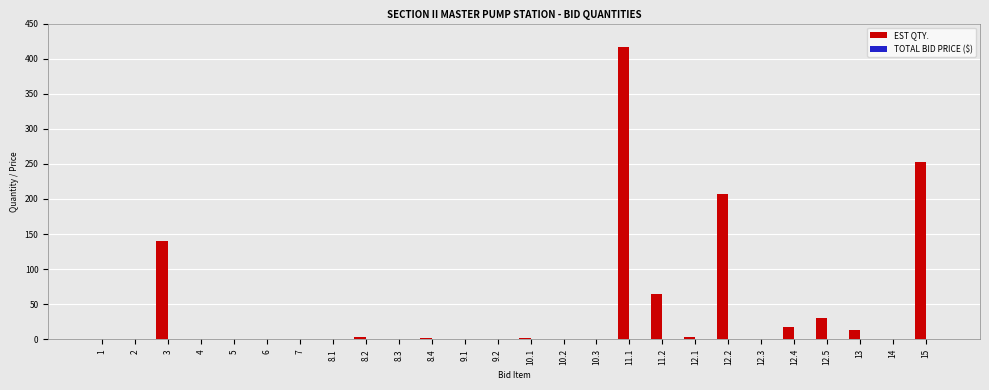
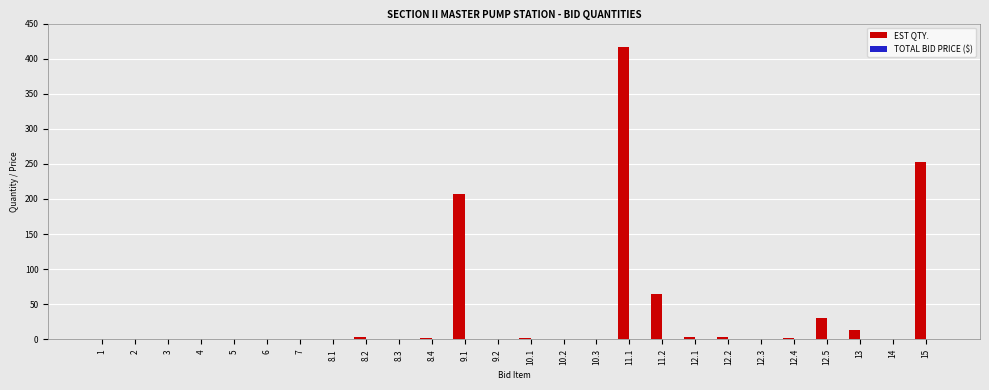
  {
    "EST QTY.": {
-     "3": 140,
+     "3": 0,
      "8.2": 0,
-     "9.1": 0,
+     "9.1": 210,
      "11.1": 420,
      "11.2": 70,
      "12.1": 0,
-     "12.2": 210,
-     "12.4": 20,
+     "12.2": 0,
+     "12.4": 0,
      "12.5": 30,
      "13": 10,
      "15": 250
    },
    "TOTAL BID PRICE ($)": {
      "1": 0,
      "2": 0,
      "3": 0,
      "4": 0,
      "5": 0,
      "6": 0,
      "7": 0,
      "8.1": 0,
      "8.2": 0,
      "8.3": 0,
      "8.4": 0,
      "9.1": 0,
      "9.2": 0,
      "10.1": 0,
      "10.2": 0,
      "10.3": 0,
      "11.1": 0,
      "11.2": 0,
      "12.1": 0,
      "12.2": 0,
      "12.3": 0,
      "12.4": 0,
      "12.5": 0,
      "13": 0,
      "14": 0,
      "15": 0
    }
  }
